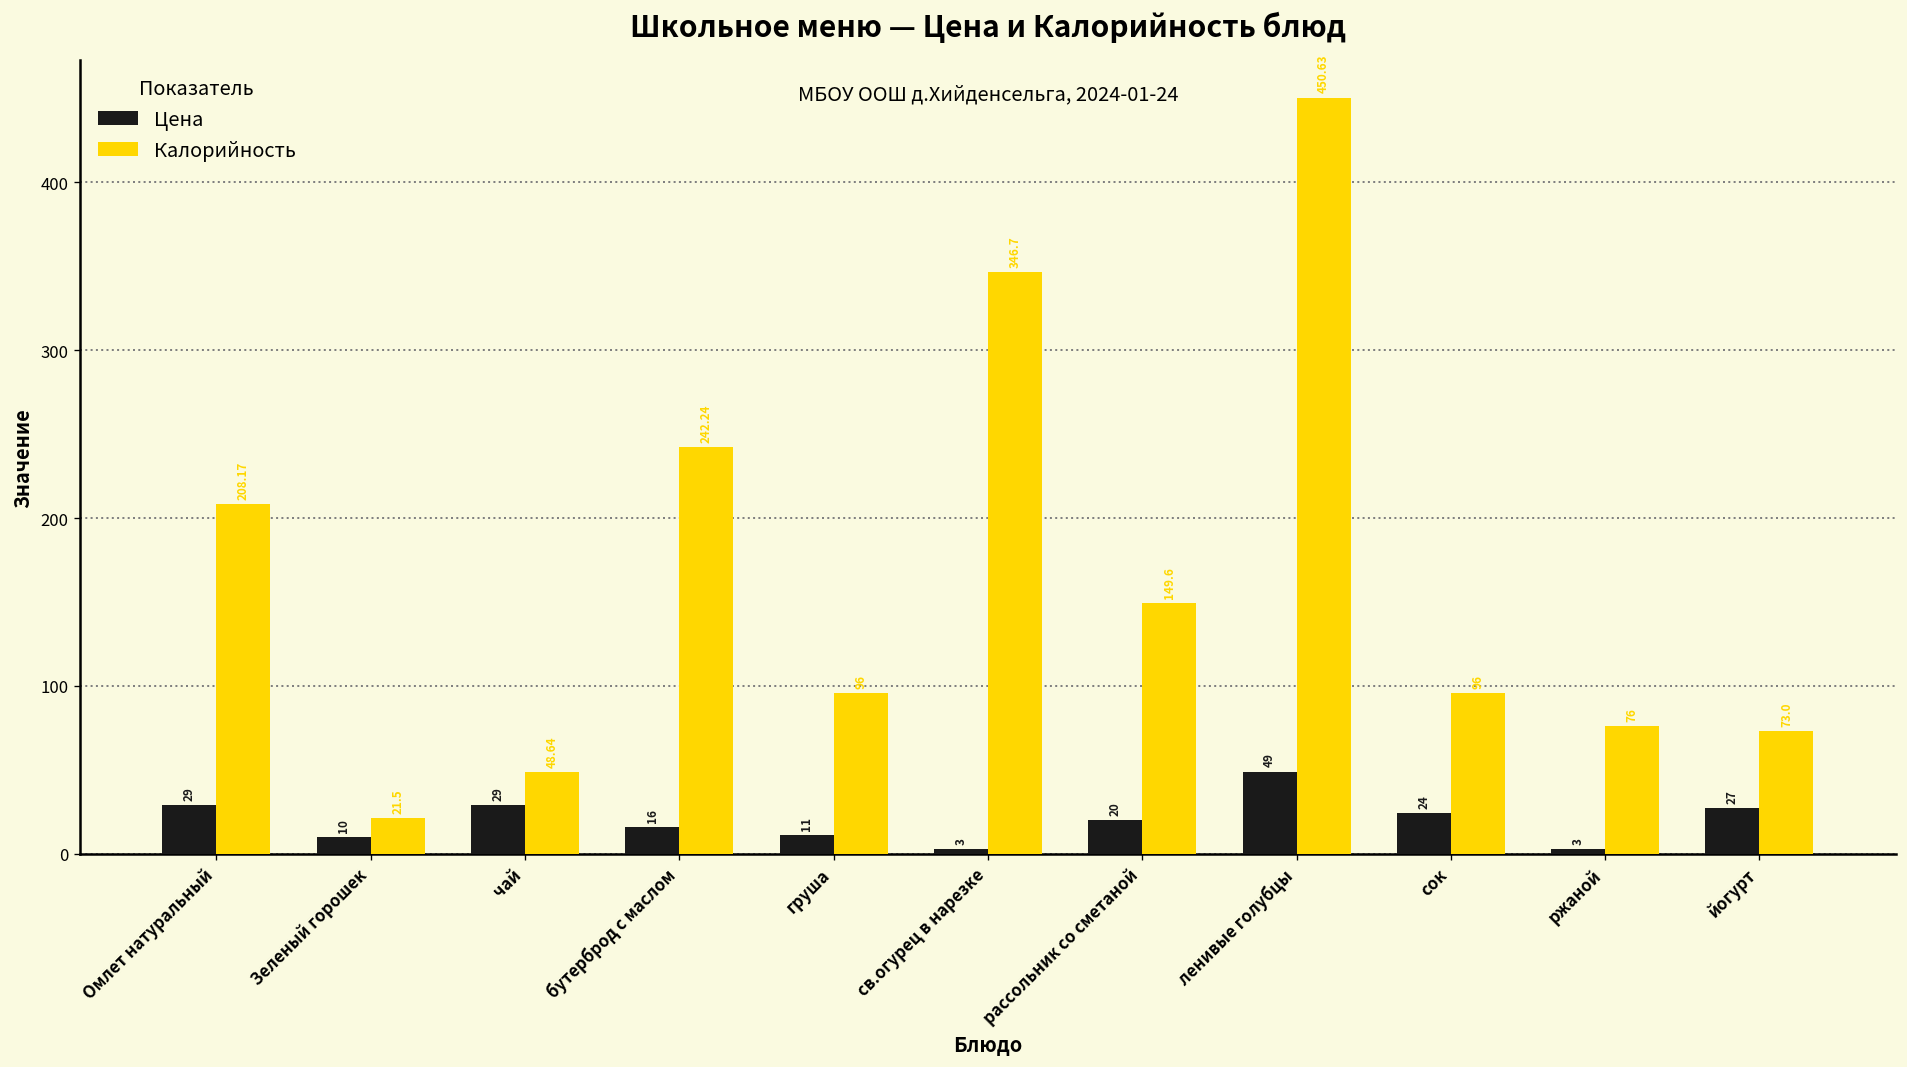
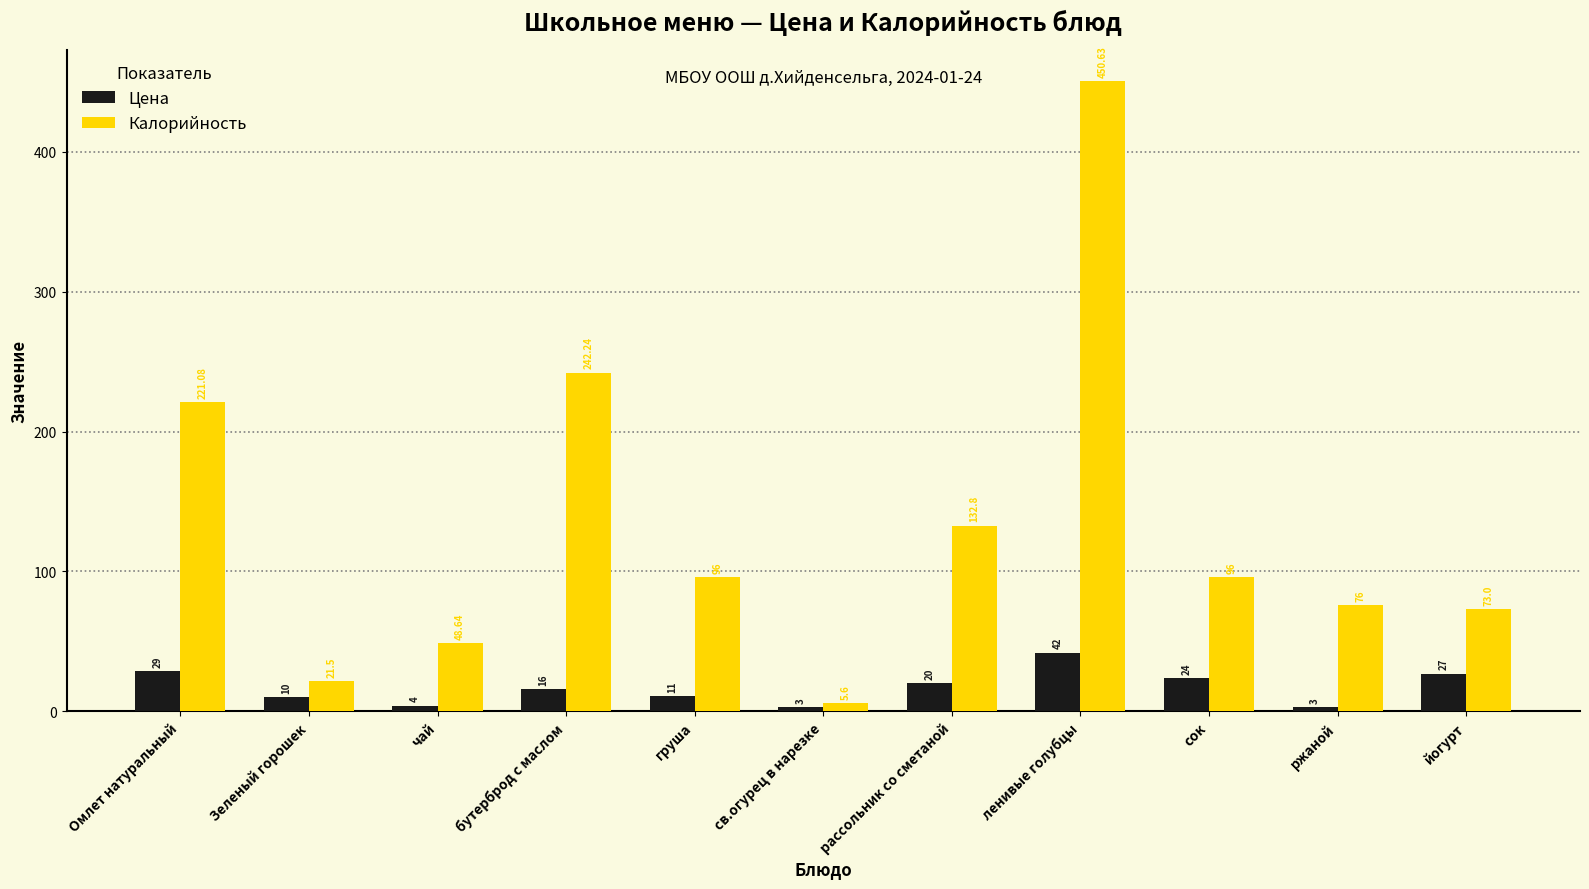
  {
    "Цена": {
      "Омлет натуральный": 29,
      "Зеленый горошек": 10,
-     "чай": 29,
+     "чай": 4,
      "бутерброд с маслом": 16,
      "груша": 11,
      "св.огурец в нарезке": 3,
      "рассольник со сметаной": 20,
-     "ленивые голубцы": 49,
+     "ленивые голубцы": 42,
      "сок": 24,
      "ржаной": 3,
      "йогурт": 27
    },
    "Калорийность": {
-     "Омлет натуральный": 208.17,
+     "Омлет натуральный": 221.08,
      "Зеленый горошек": 21.5,
      "чай": 48.64,
      "бутерброд с маслом": 242.24,
      "груша": 96,
-     "св.огурец в нарезке": 346.7,
-     "рассольник со сметаной": 149.6,
+     "св.огурец в нарезке": 5.6,
+     "рассольник со сметаной": 132.8,
      "ленивые голубцы": 450.63,
      "сок": 96,
      "ржаной": 76,
      "йогурт": 73.0
    }
  }
